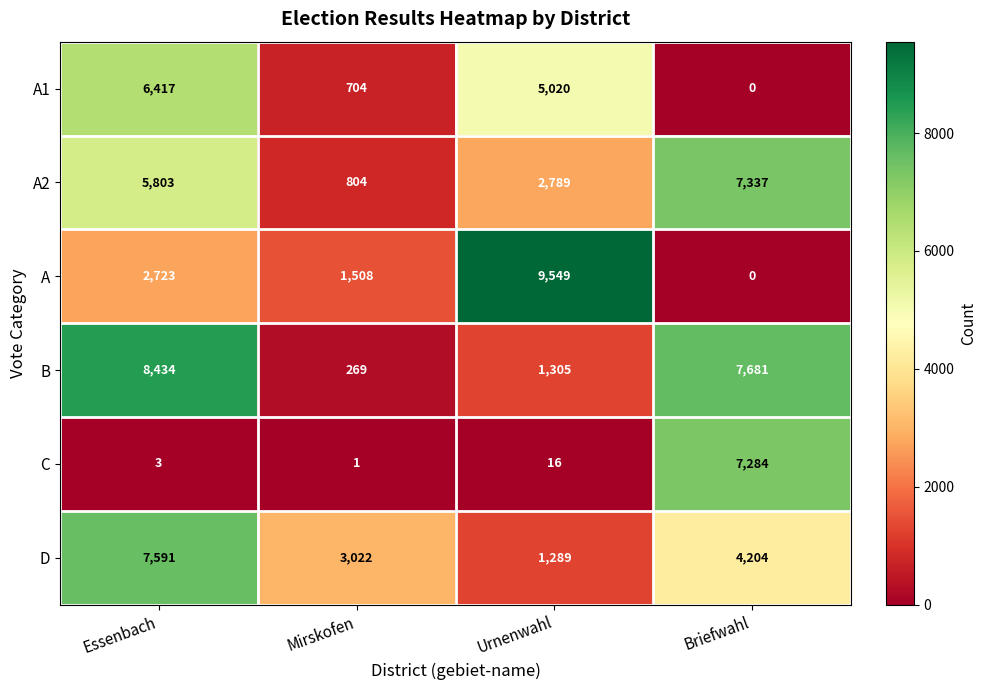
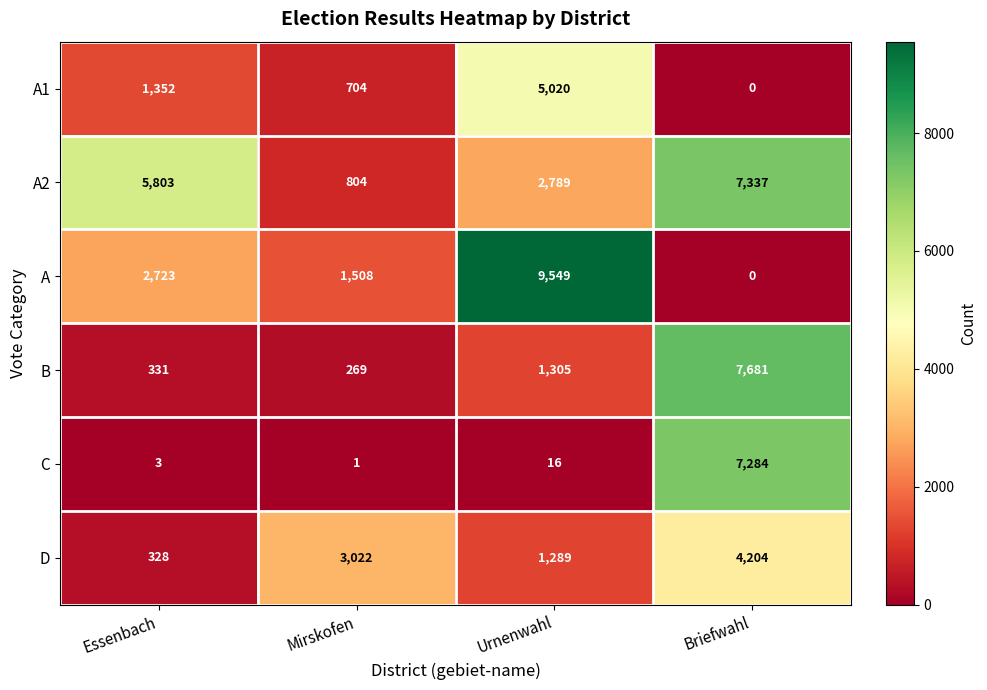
  {
    "A1": {
-     "Essenbach": "6,417",
+     "Essenbach": "1,352",
      "Mirskofen": "704",
      "Urnenwahl": "5,020",
      "Briefwahl": "0"
    },
    "A2": {
      "Essenbach": "5,803",
      "Mirskofen": "804",
      "Urnenwahl": "2,789",
      "Briefwahl": "7,337"
    },
    "A": {
      "Essenbach": "2,723",
      "Mirskofen": "1,508",
      "Urnenwahl": "9,549",
      "Briefwahl": "0"
    },
    "B": {
-     "Essenbach": "8,434",
+     "Essenbach": "331",
      "Mirskofen": "269",
      "Urnenwahl": "1,305",
      "Briefwahl": "7,681"
    },
    "C": {
      "Essenbach": "3",
      "Mirskofen": "1",
      "Urnenwahl": "16",
      "Briefwahl": "7,284"
    },
    "D": {
-     "Essenbach": "7,591",
+     "Essenbach": "328",
      "Mirskofen": "3,022",
      "Urnenwahl": "1,289",
      "Briefwahl": "4,204"
    }
  }
